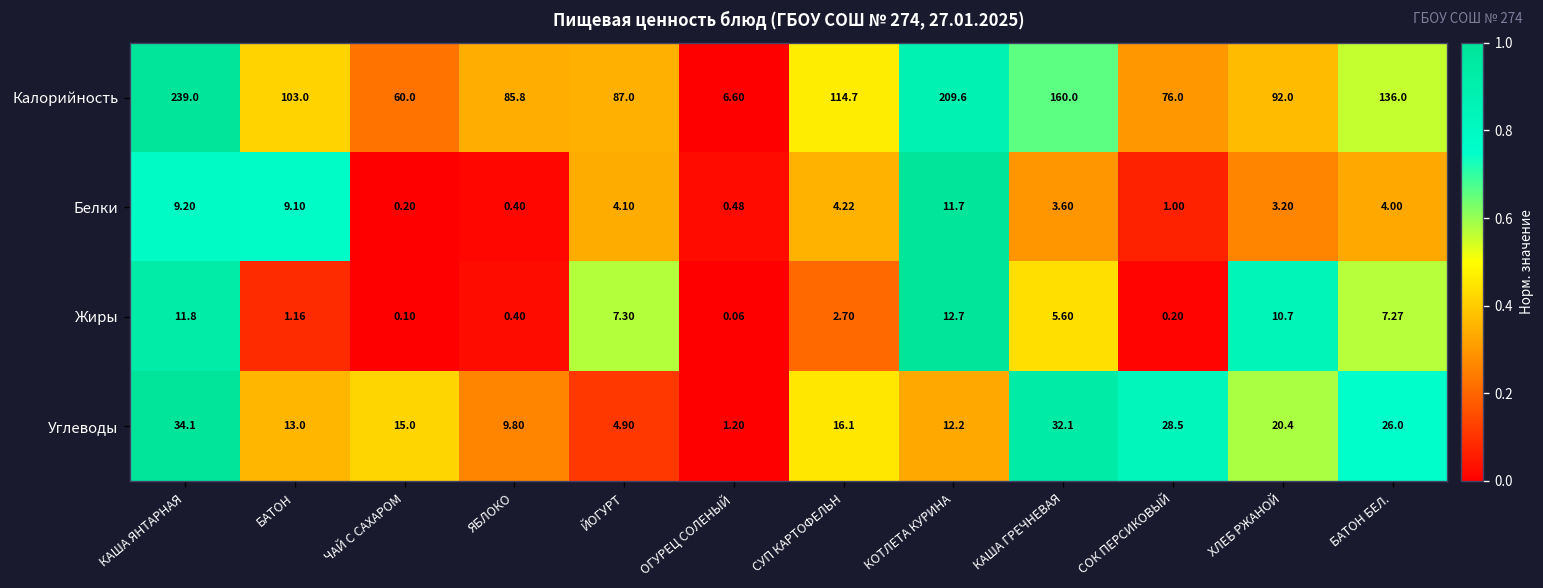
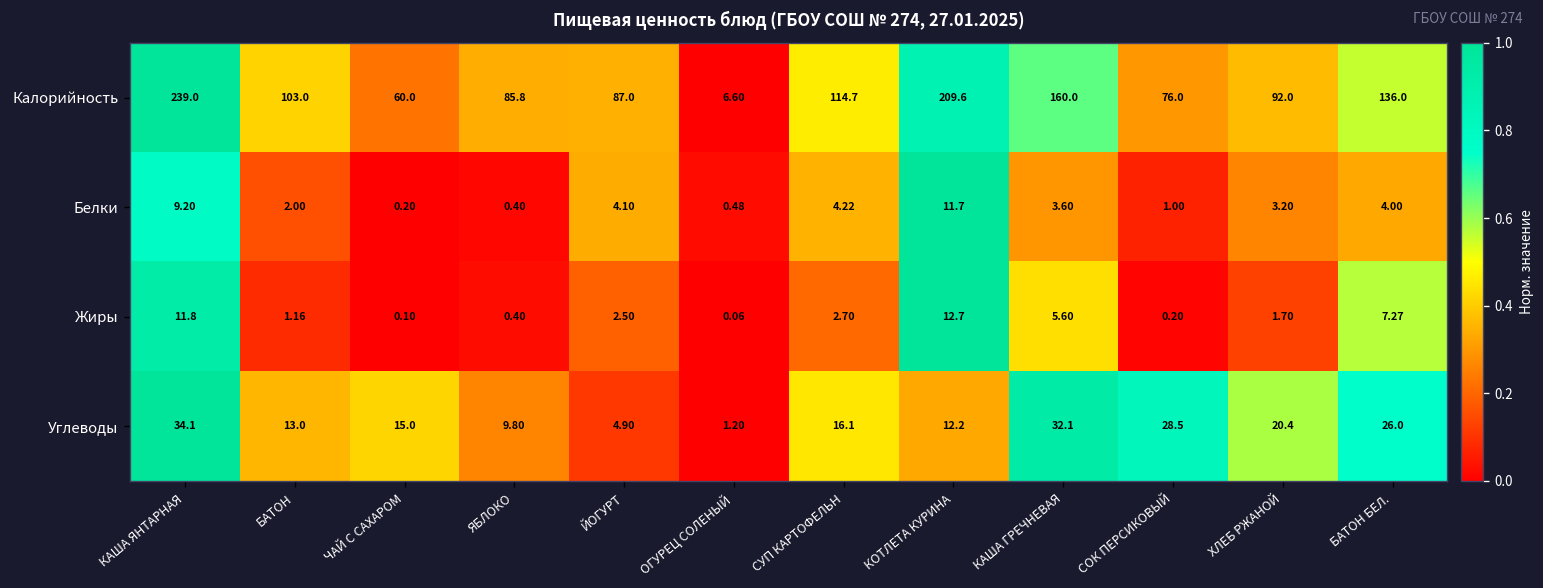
  {
    "Калорийность": {
      "КАША ЯНТАРНАЯ": 239.0,
      "БАТОН": 103.0,
      "ЧАЙ С САХАРОМ": 60.0,
      "ЯБЛОКО": 85.8,
      "ЙОГУРТ": 87.0,
      "ОГУРЕЦ СОЛЕНЫЙ": 6.60,
      "СУП КАРТОФЕЛЬН": 114.7,
      "КОТЛЕТА КУРИНА": 209.6,
      "КАША ГРЕЧНЕВАЯ": 160.0,
      "СОК ПЕРСИКОВЫЙ": 76.0,
      "ХЛЕБ РЖАНОЙ": 92.0,
      "БАТОН БЕЛ.": 136.0
    },
    "Белки": {
      "КАША ЯНТАРНАЯ": 9.20,
-     "БАТОН": 9.10,
+     "БАТОН": 2.00,
      "ЧАЙ С САХАРОМ": 0.20,
      "ЯБЛОКО": 0.40,
      "ЙОГУРТ": 4.10,
      "ОГУРЕЦ СОЛЕНЫЙ": 0.48,
      "СУП КАРТОФЕЛЬН": 4.22,
      "КОТЛЕТА КУРИНА": 11.7,
      "КАША ГРЕЧНЕВАЯ": 3.60,
      "СОК ПЕРСИКОВЫЙ": 1.00,
      "ХЛЕБ РЖАНОЙ": 3.20,
      "БАТОН БЕЛ.": 4.00
    },
    "Жиры": {
      "КАША ЯНТАРНАЯ": 11.8,
      "БАТОН": 1.16,
      "ЧАЙ С САХАРОМ": 0.10,
      "ЯБЛОКО": 0.40,
-     "ЙОГУРТ": 7.30,
+     "ЙОГУРТ": 2.50,
      "ОГУРЕЦ СОЛЕНЫЙ": 0.06,
      "СУП КАРТОФЕЛЬН": 2.70,
      "КОТЛЕТА КУРИНА": 12.7,
      "КАША ГРЕЧНЕВАЯ": 5.60,
      "СОК ПЕРСИКОВЫЙ": 0.20,
-     "ХЛЕБ РЖАНОЙ": 10.7,
+     "ХЛЕБ РЖАНОЙ": 1.70,
      "БАТОН БЕЛ.": 7.27
    },
    "Углеводы": {
      "КАША ЯНТАРНАЯ": 34.1,
      "БАТОН": 13.0,
      "ЧАЙ С САХАРОМ": 15.0,
      "ЯБЛОКО": 9.80,
      "ЙОГУРТ": 4.90,
      "ОГУРЕЦ СОЛЕНЫЙ": 1.20,
      "СУП КАРТОФЕЛЬН": 16.1,
      "КОТЛЕТА КУРИНА": 12.2,
      "КАША ГРЕЧНЕВАЯ": 32.1,
      "СОК ПЕРСИКОВЫЙ": 28.5,
      "ХЛЕБ РЖАНОЙ": 20.4,
      "БАТОН БЕЛ.": 26.0
    }
  }
